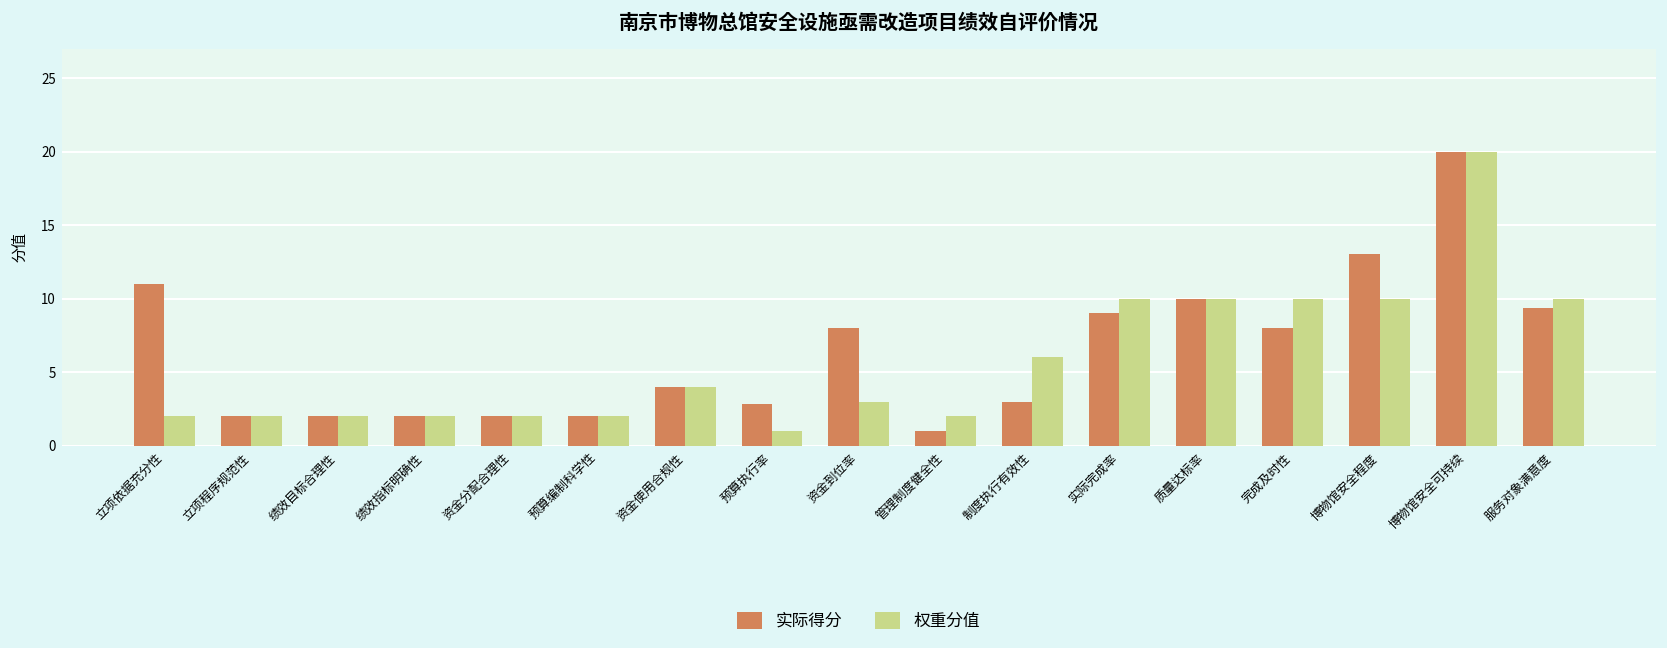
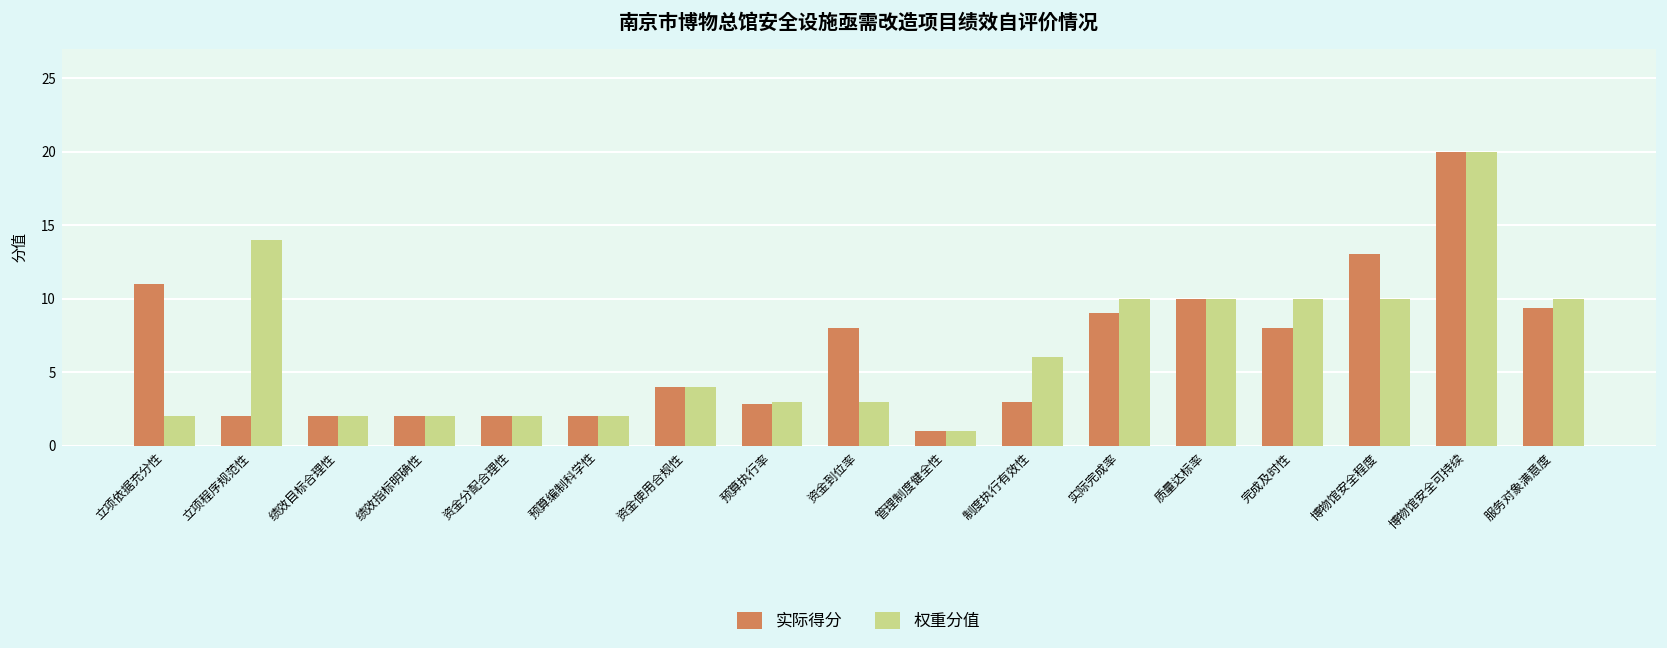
  {
    "实际得分": {
      "立项依据充分性": 11,
      "立项程序规范性": 2,
      "绩效目标合理性": 2,
      "绩效指标明确性": 2,
      "资金分配合理性": 2,
      "预算编制科学性": 2,
      "资金使用合规性": 4,
      "预算执行率": 3,
      "资金到位率": 8,
      "管理制度健全性": 1,
      "制度执行有效性": 3,
      "实际完成率": 9,
      "质量达标率": 10,
      "完成及时性": 8,
      "博物馆安全程度": 13,
      "博物馆安全可持续": 20,
      "服务对象满意度": 9.3
    },
    "权重分值": {
      "立项依据充分性": 2,
-     "立项程序规范性": 2,
+     "立项程序规范性": 14,
      "绩效目标合理性": 2,
      "绩效指标明确性": 2,
      "资金分配合理性": 2,
      "预算编制科学性": 2,
      "资金使用合规性": 4,
-     "预算执行率": 1,
+     "预算执行率": 3,
      "资金到位率": 3,
-     "管理制度健全性": 2,
+     "管理制度健全性": 1,
      "制度执行有效性": 6,
      "实际完成率": 10,
      "质量达标率": 10,
      "完成及时性": 10,
      "博物馆安全程度": 10,
      "博物馆安全可持续": 20,
      "服务对象满意度": 10
    }
  }
